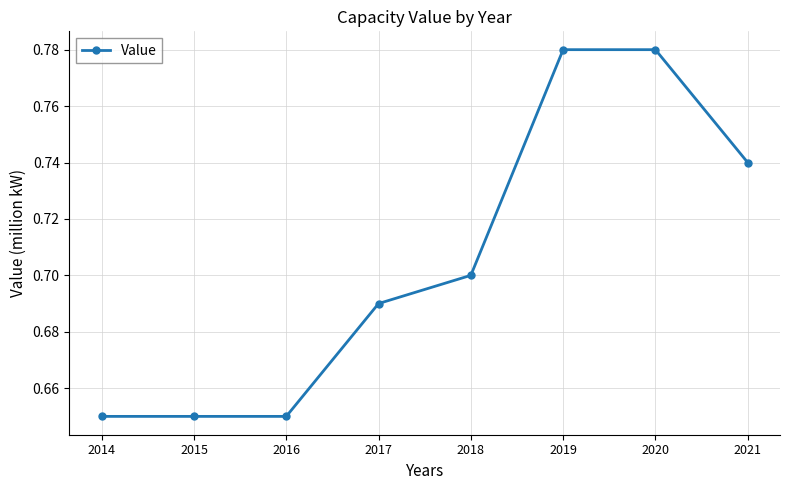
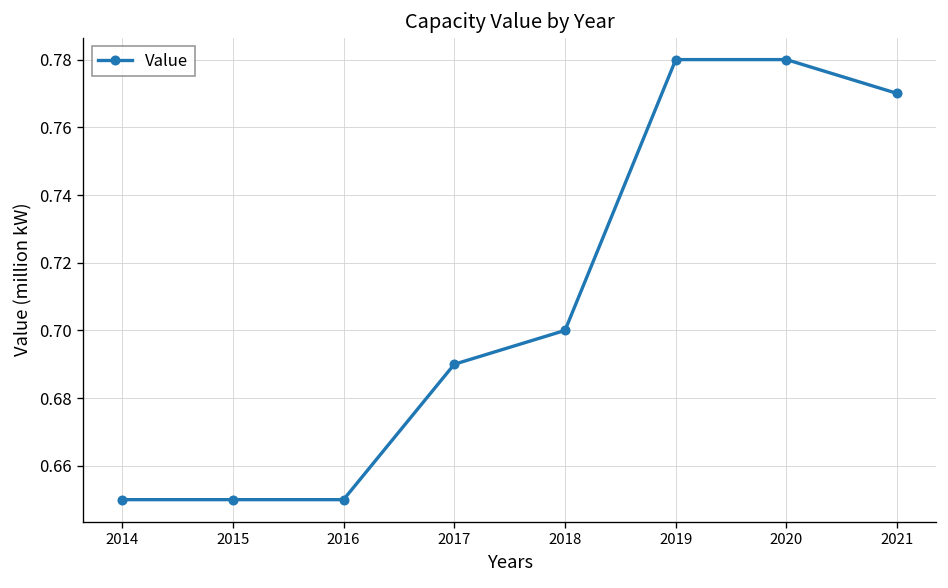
  {
    "2014": 0.65,
    "2015": 0.65,
    "2016": 0.65,
    "2017": 0.69,
    "2018": 0.70,
    "2019": 0.78,
    "2020": 0.78,
-   "2021": 0.74
+   "2021": 0.77
  }
